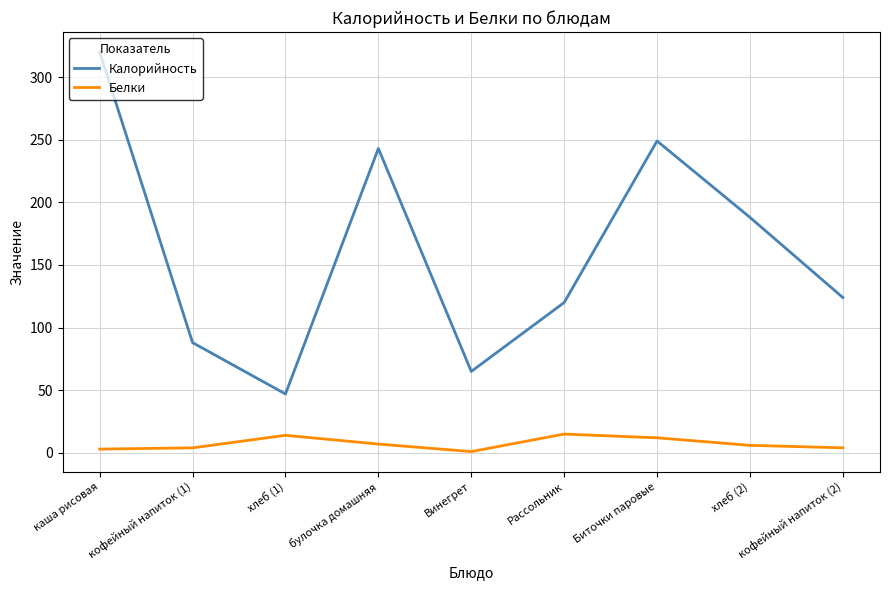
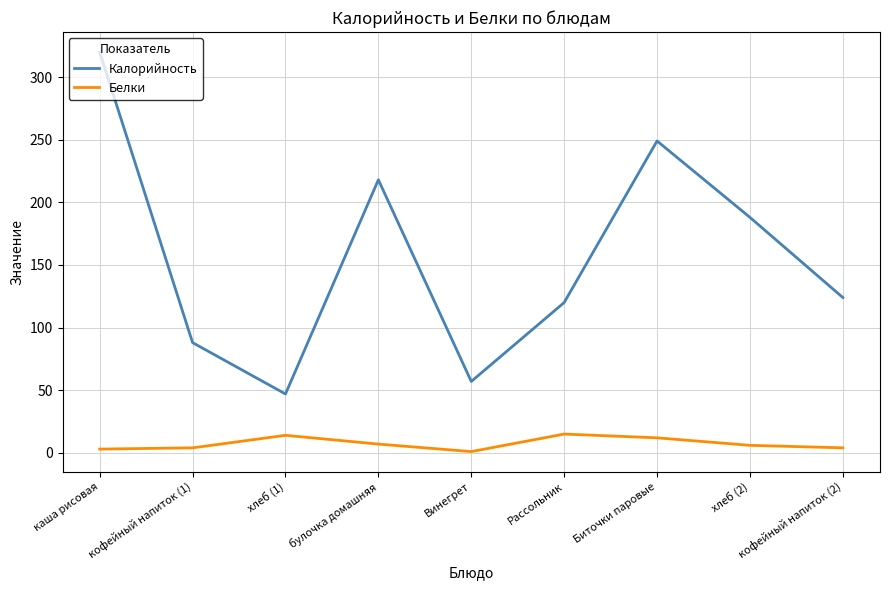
  {
    "Калорийность": {
      "кофейный напиток (1)": 88,
      "хлеб (1)": 47,
-     "булочка домашняя": 243,
-     "Винегрет": 65,
+     "булочка домашняя": 218,
+     "Винегрет": 57,
      "Рассольник": 120,
      "Биточки паровые": 249,
      "хлеб (2)": 188,
      "кофейный напиток (2)": 124
    },
    "Белки": {
      "каша рисовая": 3,
      "кофейный напиток (1)": 4,
      "хлеб (1)": 14,
      "булочка домашняя": 7,
      "Винегрет": 1,
      "Рассольник": 15,
      "Биточки паровые": 12,
      "хлеб (2)": 6,
      "кофейный напиток (2)": 4
    }
  }
